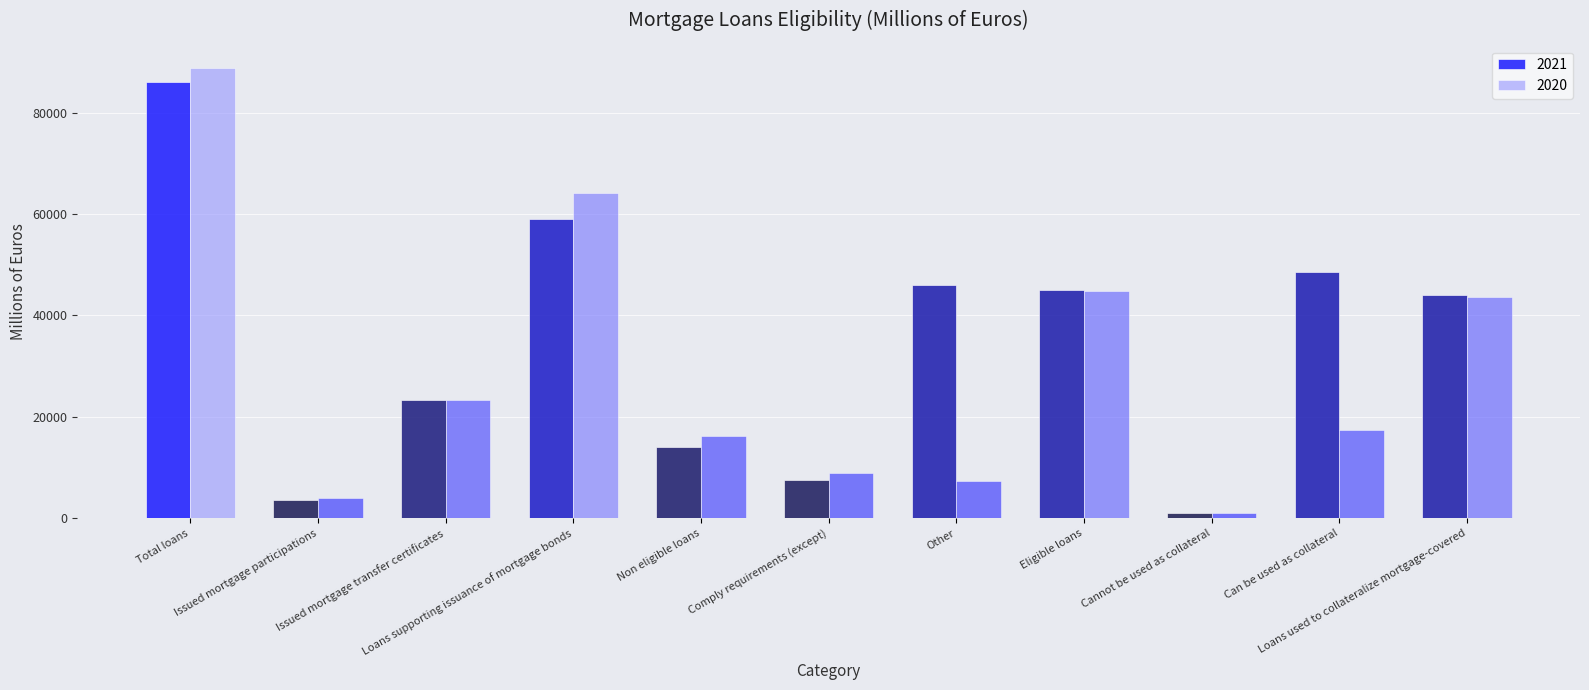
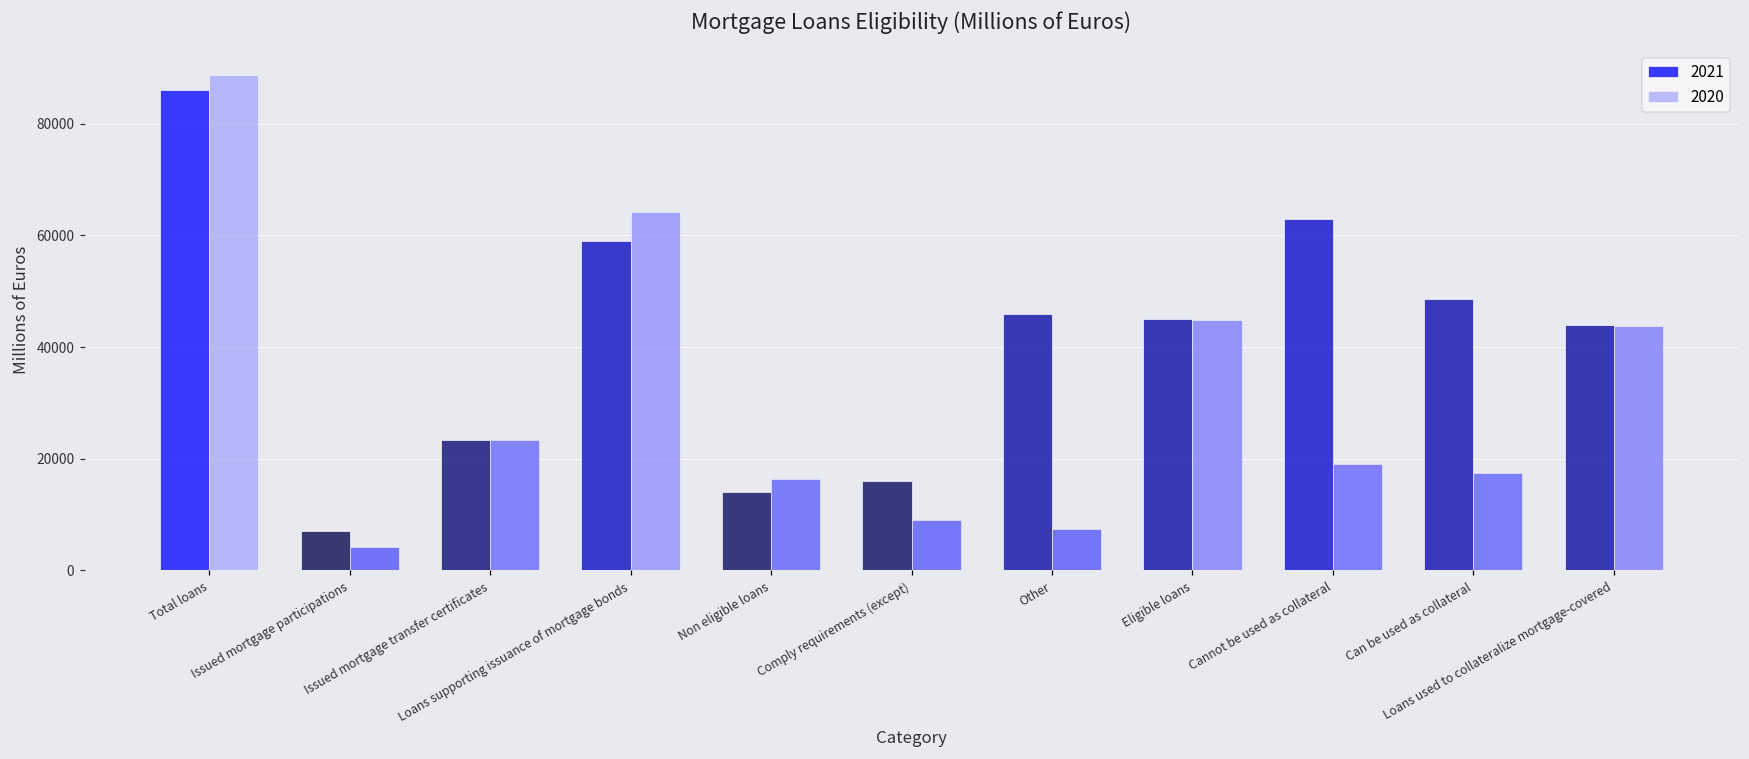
  {
    "2021": {
      "Total loans": 86000,
-     "Issued mortgage participations": 4000,
+     "Issued mortgage participations": 7000,
      "Issued mortgage transfer certificates": 23000,
      "Loans supporting issuance of mortgage bonds": 59000,
      "Non eligible loans": 14000,
-     "Comply requirements (except)": 8000,
+     "Comply requirements (except)": 16000,
      "Other": 46000,
      "Eligible loans": 45000,
-     "Cannot be used as collateral": 1000,
+     "Cannot be used as collateral": 63000,
      "Can be used as collateral": 49000,
      "Loans used to collateralize mortgage-covered": 44000
    },
    "2020": {
      "Total loans": 89000,
      "Issued mortgage participations": 4000,
      "Issued mortgage transfer certificates": 23000,
      "Loans supporting issuance of mortgage bonds": 64000,
      "Non eligible loans": 16000,
      "Comply requirements (except)": 9000,
      "Other": 7000,
      "Eligible loans": 45000,
-     "Cannot be used as collateral": 1000,
+     "Cannot be used as collateral": 19000,
      "Can be used as collateral": 18000,
      "Loans used to collateralize mortgage-covered": 44000
    }
  }
